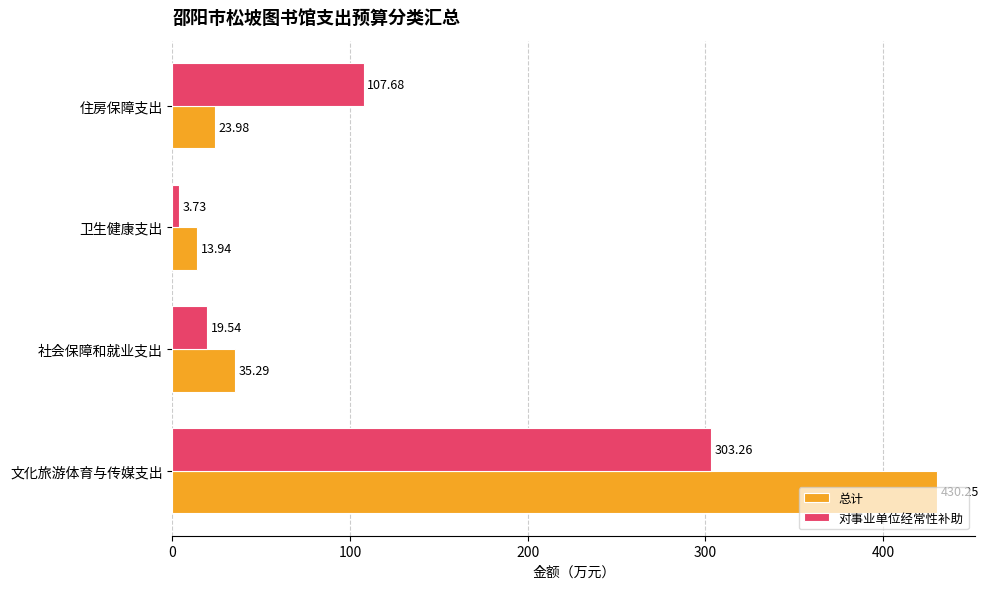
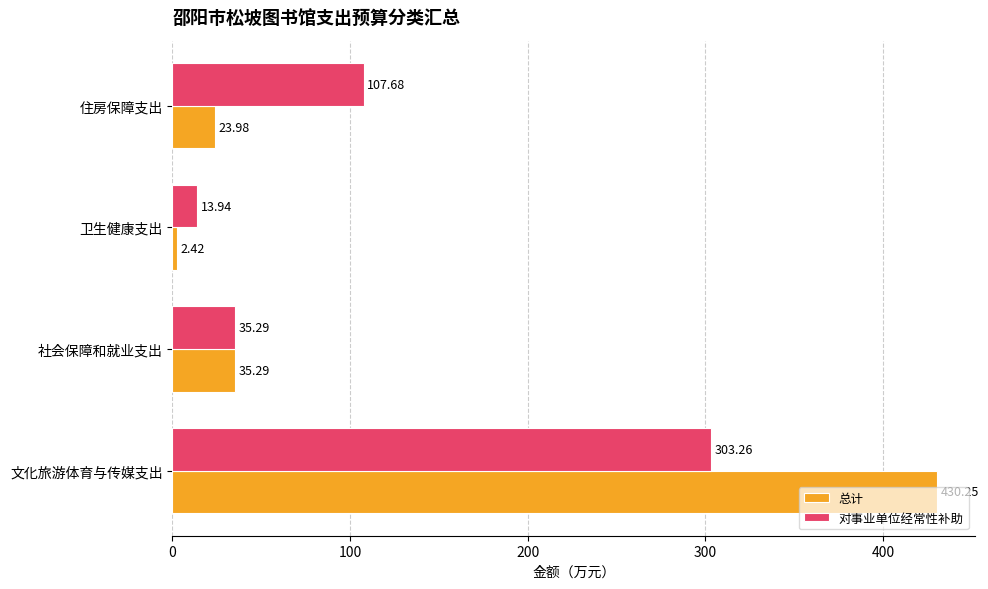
  {
    "总计": {
      "住房保障支出": 23.98,
-     "卫生健康支出": 13.94,
+     "卫生健康支出": 2.42,
      "社会保障和就业支出": 35.29
    },
    "对事业单位经常性补助": {
      "住房保障支出": 107.68,
-     "卫生健康支出": 3.73,
-     "社会保障和就业支出": 19.54,
+     "卫生健康支出": 13.94,
+     "社会保障和就业支出": 35.29,
      "文化旅游体育与传媒支出": 303.26
    }
  }
